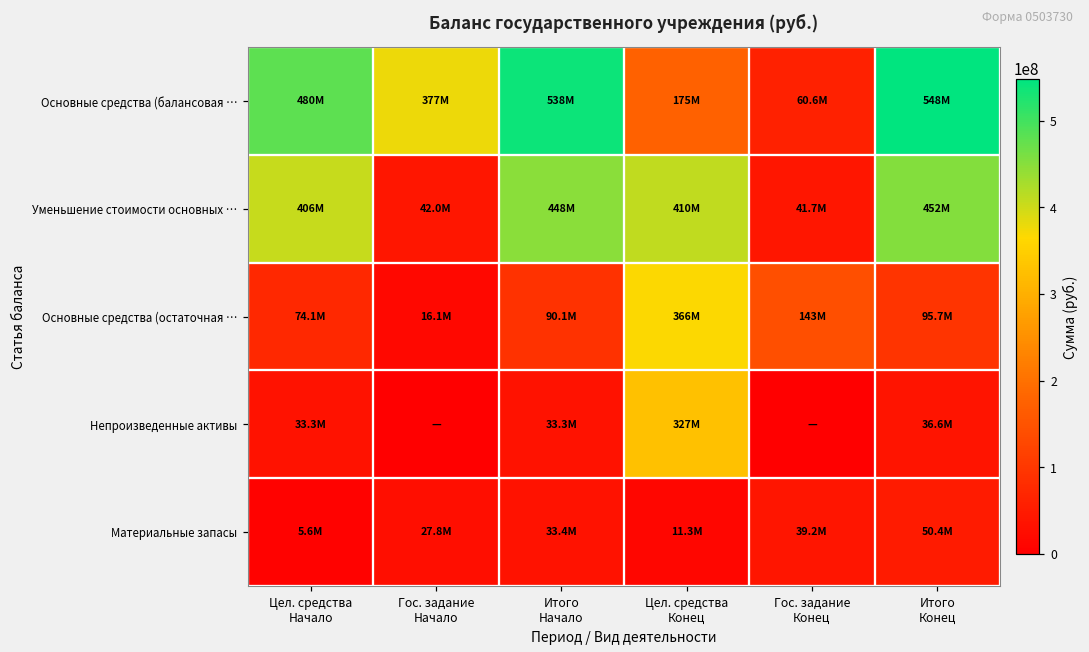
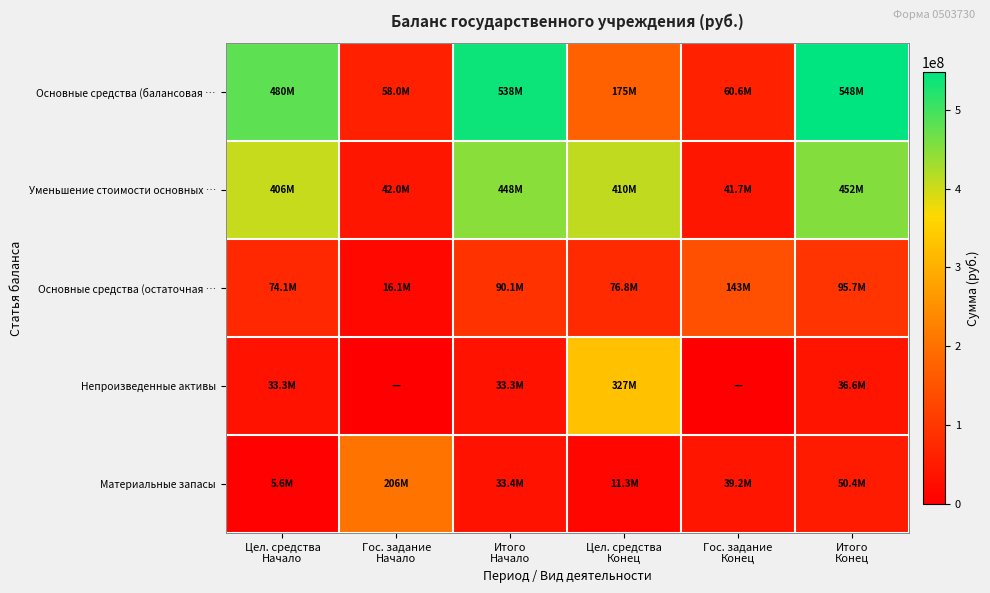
  {
    "Основные средства (балансовая …": {
      "Цел. средства Начало": "480M",
-     "Гос. задание Начало": "377M",
+     "Гос. задание Начало": "58.0M",
      "Итого Начало": "538M",
      "Цел. средства Конец": "175M",
      "Гос. задание Конец": "60.6M",
      "Итого Конец": "548M"
    },
    "Уменьшение стоимости основных …": {
      "Цел. средства Начало": "406M",
      "Гос. задание Начало": "42.0M",
      "Итого Начало": "448M",
      "Цел. средства Конец": "410M",
      "Гос. задание Конец": "41.7M",
      "Итого Конец": "452M"
    },
    "Основные средства (остаточная …": {
      "Цел. средства Начало": "74.1M",
      "Гос. задание Начало": "16.1M",
      "Итого Начало": "90.1M",
-     "Цел. средства Конец": "366M",
+     "Цел. средства Конец": "76.8M",
      "Гос. задание Конец": "143M",
      "Итого Конец": "95.7M"
    },
    "Непроизведенные активы": {
      "Цел. средства Начало": "33.3M",
      "Итого Начало": "33.3M",
      "Цел. средства Конец": "327M",
      "Итого Конец": "36.6M"
    },
    "Материальные запасы": {
      "Цел. средства Начало": "5.6M",
-     "Гос. задание Начало": "27.8M",
+     "Гос. задание Начало": "206M",
      "Итого Начало": "33.4M",
      "Цел. средства Конец": "11.3M",
      "Гос. задание Конец": "39.2M",
      "Итого Конец": "50.4M"
    }
  }
